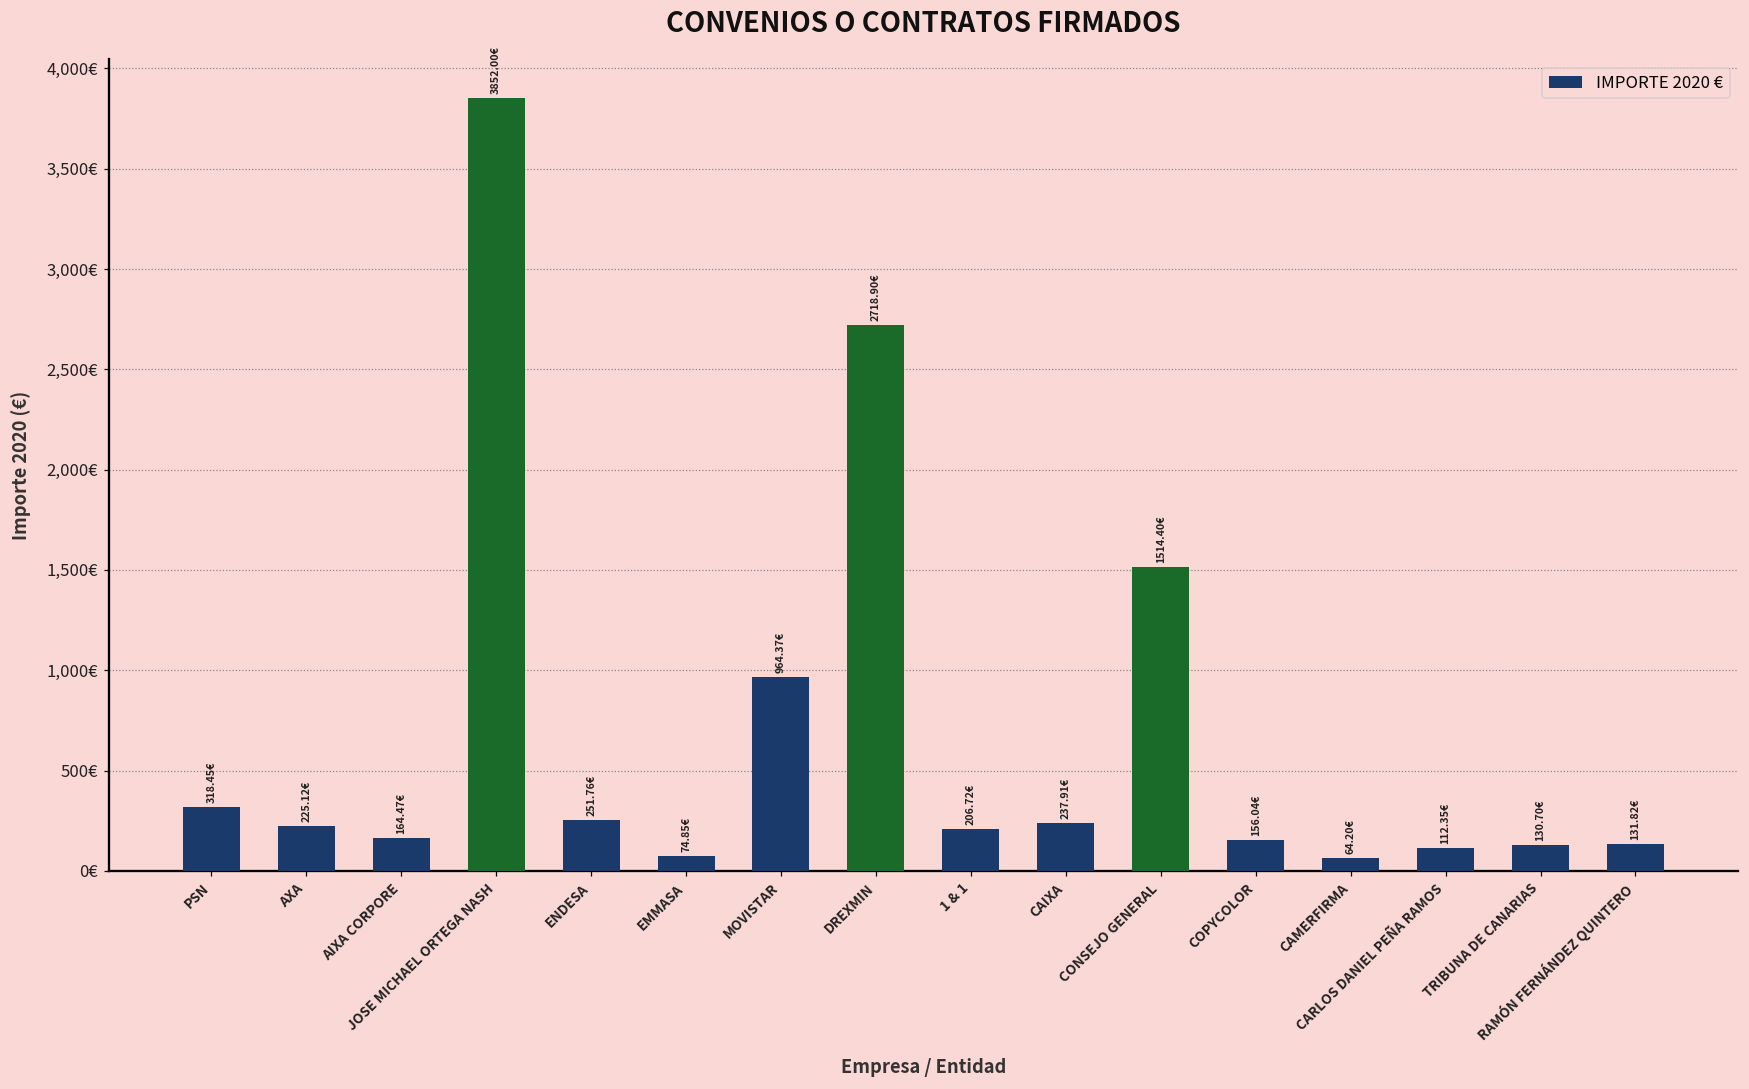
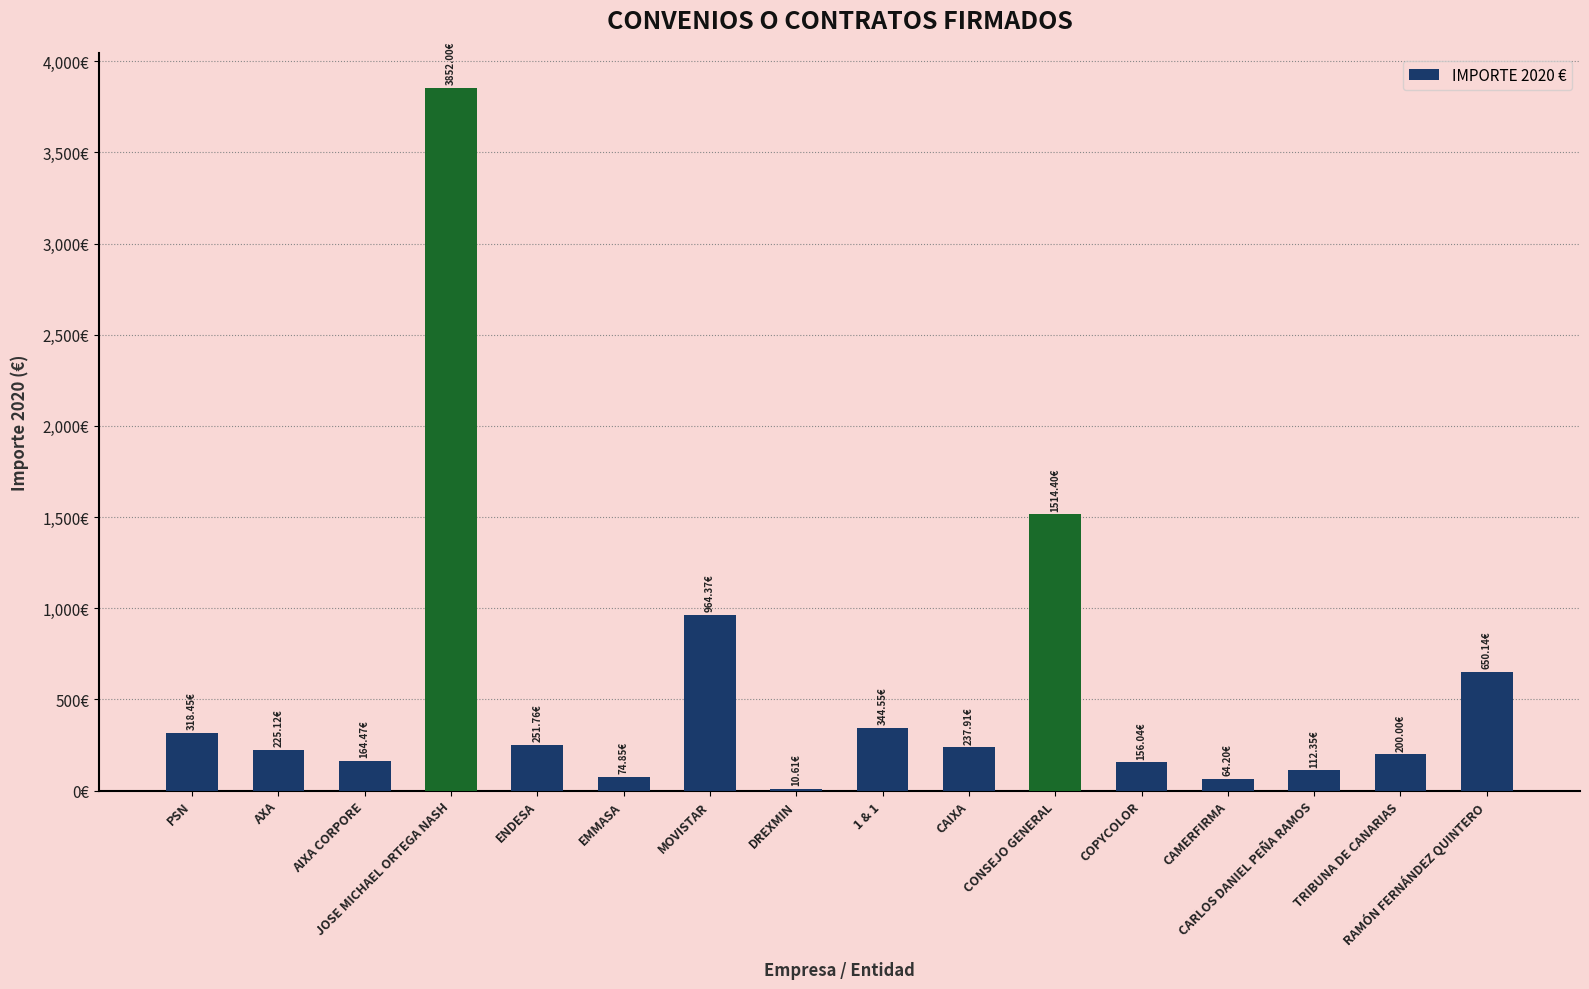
  {
    "PSN": "318.45€",
    "AXA": "225.12€",
    "AIXA CORPORE": "164.47€",
    "JOSE MICHAEL ORTEGA NASH": "3852.00€",
    "ENDESA": "251.76€",
    "EMMASA": "74.85€",
    "MOVISTAR": "964.37€",
-   "DREXMIN": "2718.90€",
-   "1 & 1": "206.72€",
+   "DREXMIN": "10.61€",
+   "1 & 1": "344.55€",
    "CAIXA": "237.91€",
    "CONSEJO GENERAL": "1514.40€",
    "COPYCOLOR": "156.04€",
    "CAMERFIRMA": "64.20€",
    "CARLOS DANIEL PEÑA RAMOS": "112.35€",
-   "TRIBUNA DE CANARIAS": "130.70€",
-   "RAMÓN FERNÁNDEZ QUINTERO": "131.82€"
+   "TRIBUNA DE CANARIAS": "200.00€",
+   "RAMÓN FERNÁNDEZ QUINTERO": "650.14€"
  }
